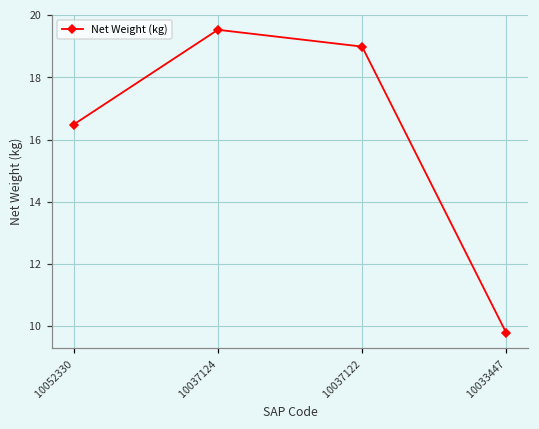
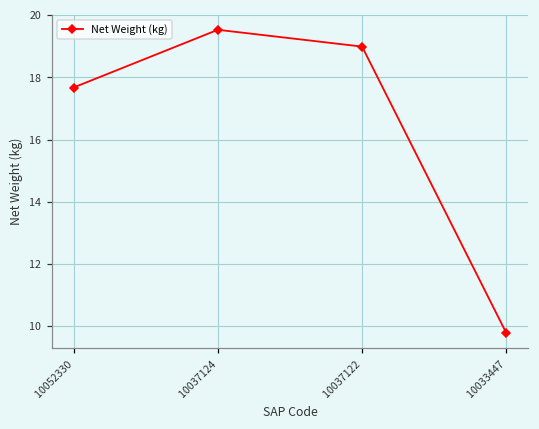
  {
-   "10052330": 16.5,
+   "10052330": 17.7,
    "10037124": 19.5,
    "10037122": 19.0,
    "10033447": 9.8
  }
